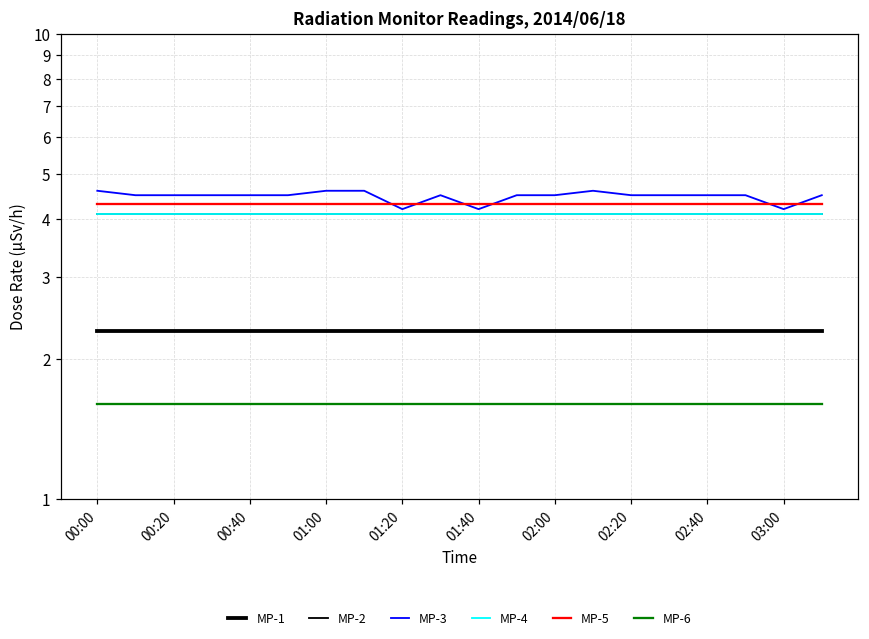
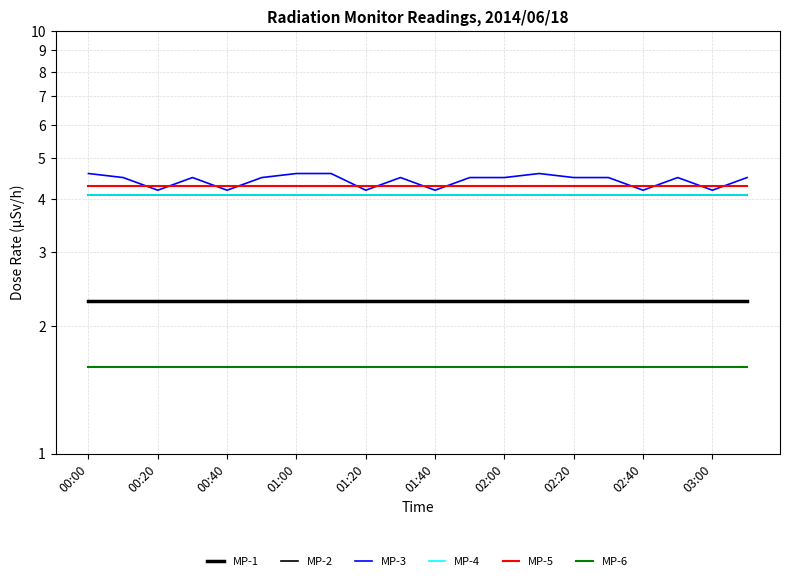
  {
    "MP-1": {
      "00:00": 2.3,
      "00:20": 2.3,
      "00:40": 2.3,
      "01:00": 2.3,
      "01:20": 2.3,
      "01:40": 2.3,
      "02:00": 2.3,
      "02:20": 2.3,
      "02:40": 2.3,
      "03:00": 2.3
    },
    "MP-4": {
      "00:00": 4.1,
      "00:20": 4.1,
      "00:40": 4.1,
      "01:00": 4.1,
      "01:20": 4.1,
      "01:40": 4.1,
      "02:00": 4.1,
      "02:20": 4.1,
      "02:40": 4.1,
      "03:00": 4.1
    },
    "MP-3": {
      "00:00": 4.6,
-     "00:20": 4.5,
-     "00:40": 4.5,
+     "00:20": 4.2,
+     "00:40": 4.2,
      "01:00": 4.6,
      "01:20": 4.2,
      "01:40": 4.2,
      "02:00": 4.5,
      "02:20": 4.5,
-     "02:40": 4.5,
+     "02:40": 4.2,
      "03:00": 4.2
    },
    "MP-5": {
      "00:00": 4.3,
      "00:20": 4.3,
      "00:40": 4.3,
      "01:00": 4.3,
      "01:20": 4.3,
      "01:40": 4.3,
      "02:00": 4.3,
      "02:20": 4.3,
      "02:40": 4.3,
      "03:00": 4.3
    },
    "MP-6": {
      "00:00": 1.6,
      "00:20": 1.6,
      "00:40": 1.6,
      "01:00": 1.6,
      "01:20": 1.6,
      "01:40": 1.6,
      "02:00": 1.6,
      "02:20": 1.6,
      "02:40": 1.6,
      "03:00": 1.6
    }
  }
